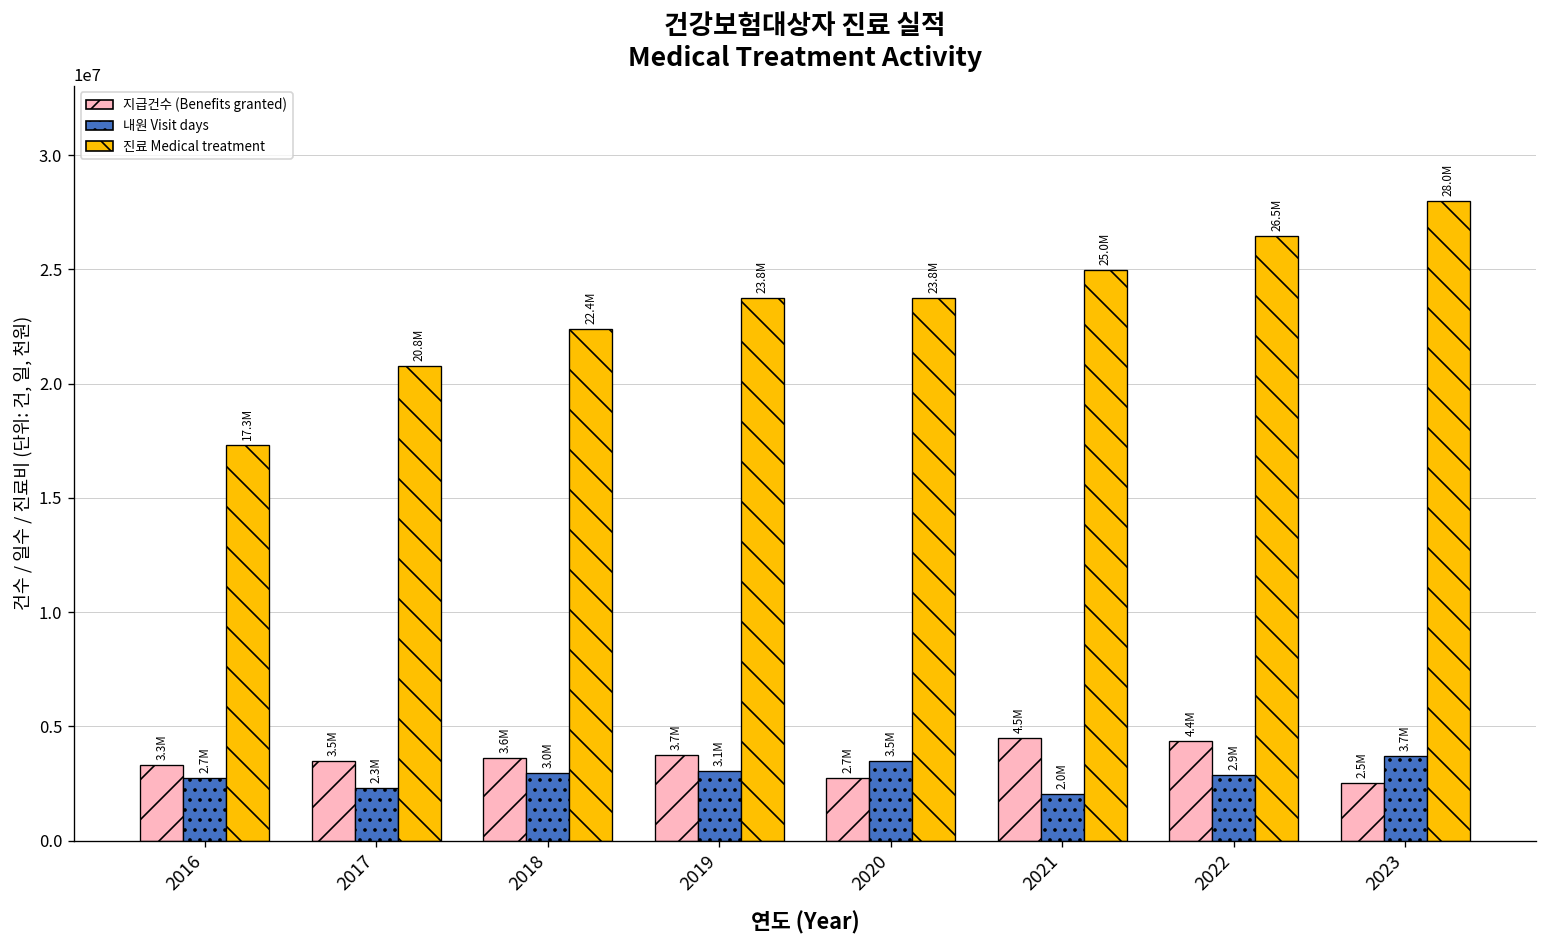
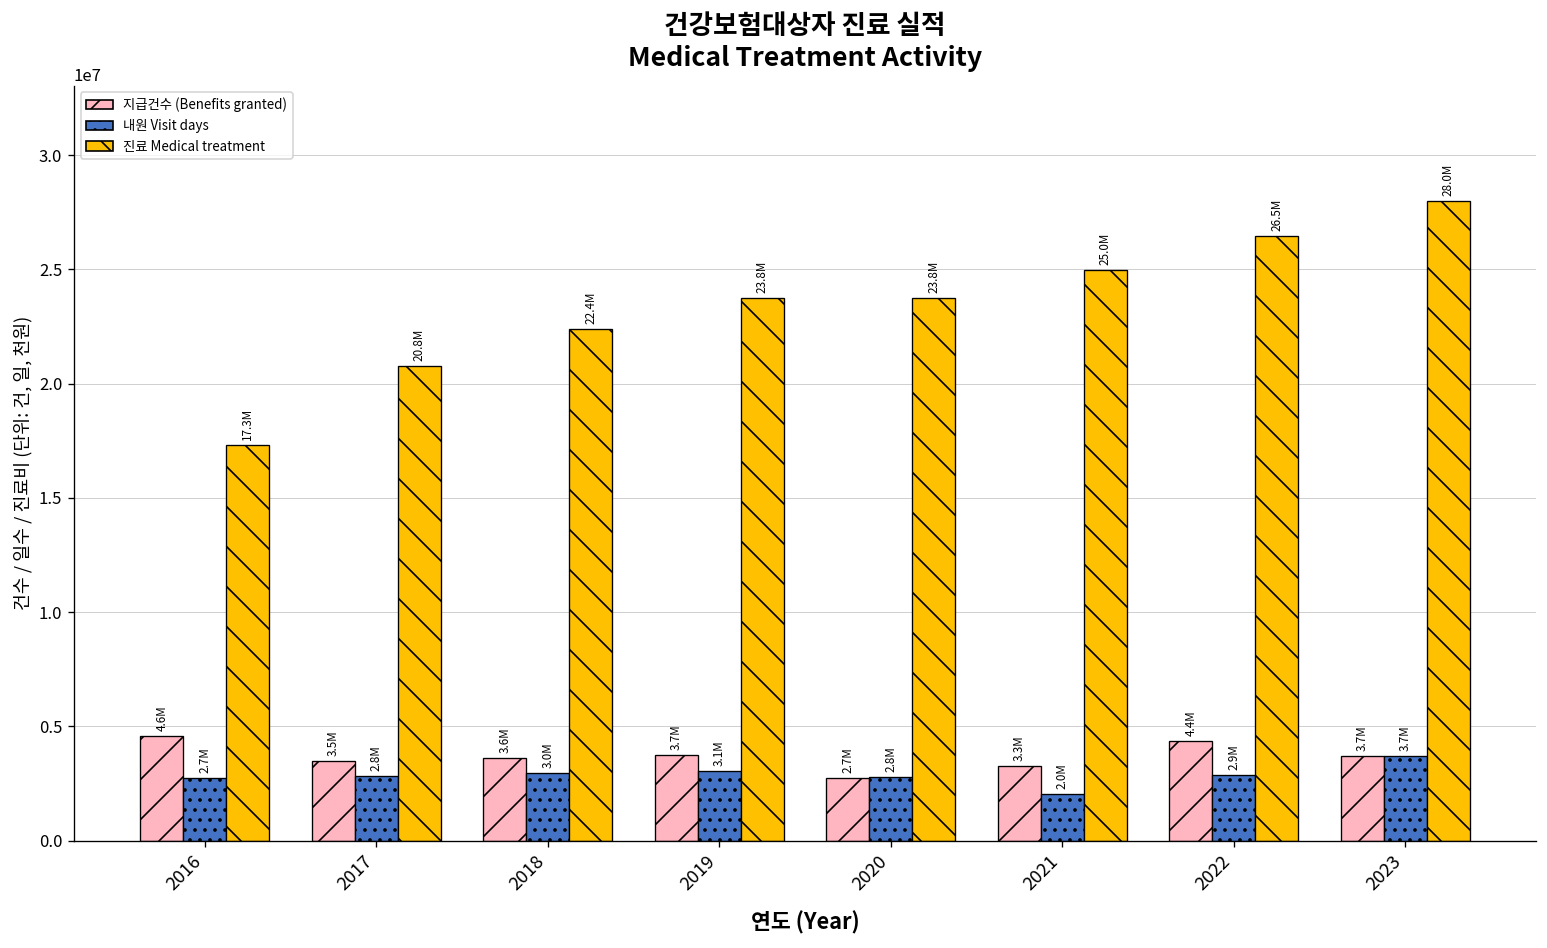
  {
    "지급건수 (Benefits granted)": {
-     "2016": "3.3M",
+     "2016": "4.6M",
      "2017": "3.5M",
      "2018": "3.6M",
      "2019": "3.7M",
      "2020": "2.7M",
-     "2021": "4.5M",
+     "2021": "3.3M",
      "2022": "4.4M",
-     "2023": "2.5M"
+     "2023": "3.7M"
    },
    "내원 Visit days": {
      "2016": "2.7M",
-     "2017": "2.3M",
+     "2017": "2.8M",
      "2018": "3.0M",
      "2019": "3.1M",
-     "2020": "3.5M",
+     "2020": "2.8M",
      "2021": "2.0M",
      "2022": "2.9M",
      "2023": "3.7M"
    },
    "진료 Medical treatment": {
      "2016": "17.3M",
      "2017": "20.8M",
      "2018": "22.4M",
      "2019": "23.8M",
      "2020": "23.8M",
      "2021": "25.0M",
      "2022": "26.5M",
      "2023": "28.0M"
    }
  }
